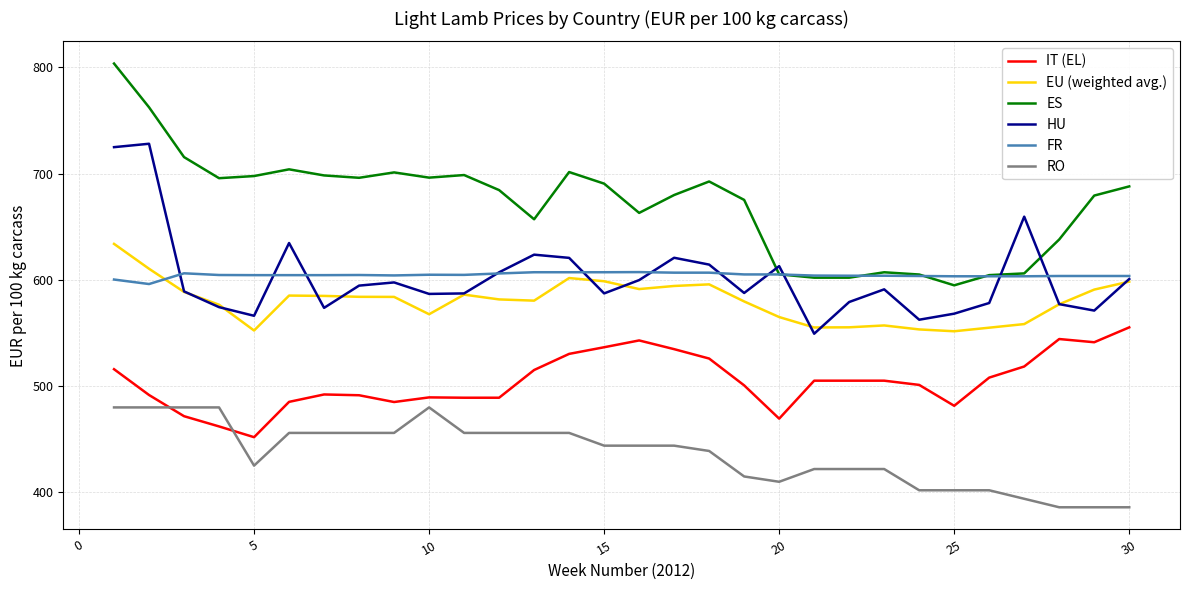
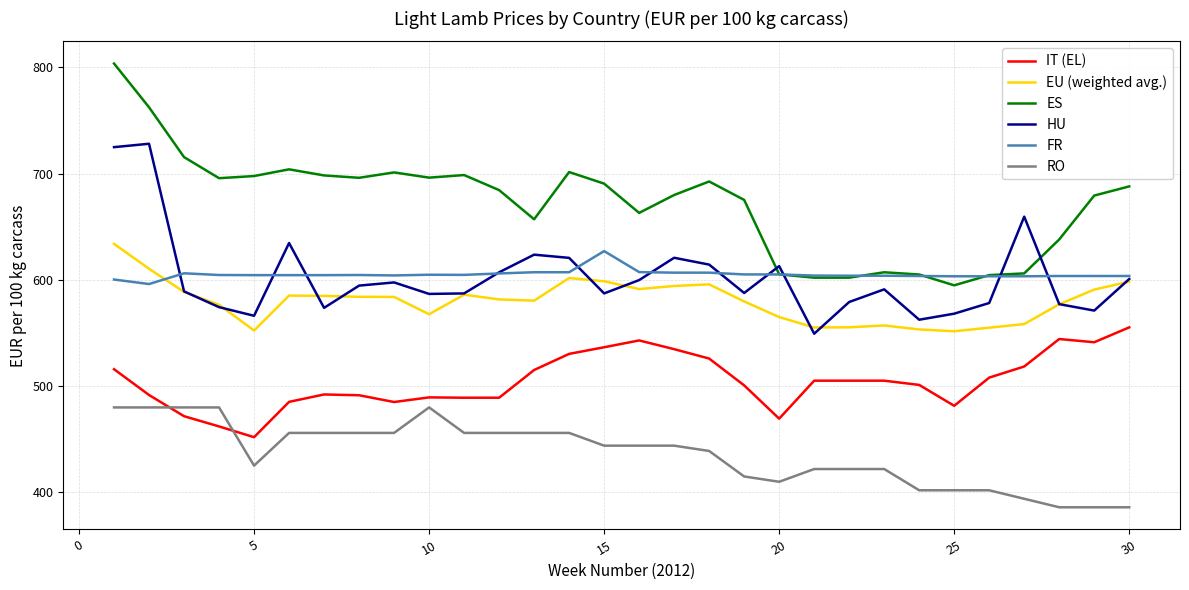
  {
    "IT (EL)": {
      "5": 452,
      "10": 489,
      "15": 537,
      "20": 469,
      "25": 482,
      "30": 555
    },
    "EU (weighted avg.)": {
      "5": 552,
      "10": 568,
      "15": 599,
      "20": 565,
      "25": 552,
      "30": 598
    },
    "ES": {
      "5": 698,
      "10": 696,
      "15": 691,
      "25": 595,
      "30": 688
    },
    "HU": {
      "5": 566,
      "10": 587,
      "15": 587,
      "20": 613,
      "25": 568,
      "30": 601
    },
    "FR": {
      "5": 605,
      "10": 605,
-     "15": 607,
+     "15": 627,
      "25": 603,
      "30": 604
    },
    "RO": {
      "5": 425,
      "10": 480,
      "15": 444,
      "20": 410,
      "25": 402,
      "30": 386
    }
  }
